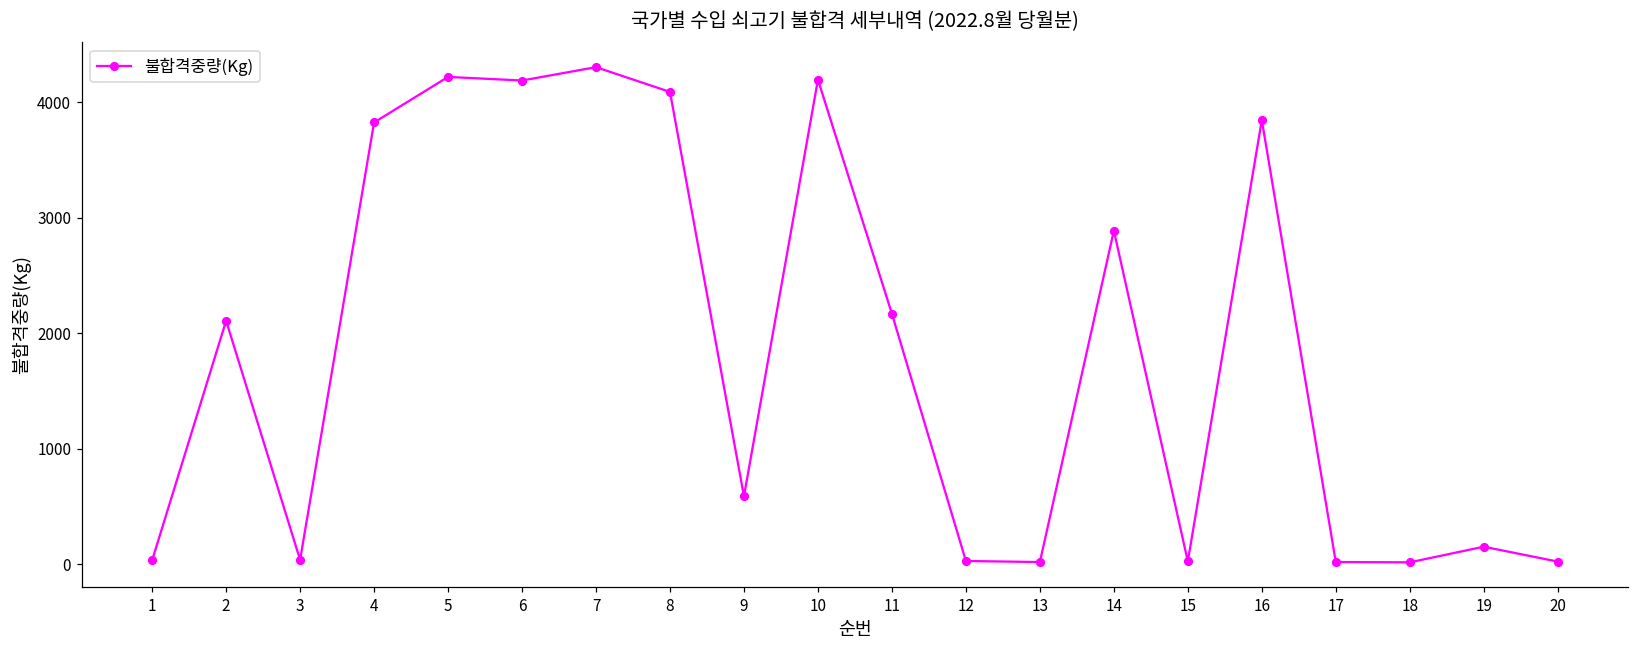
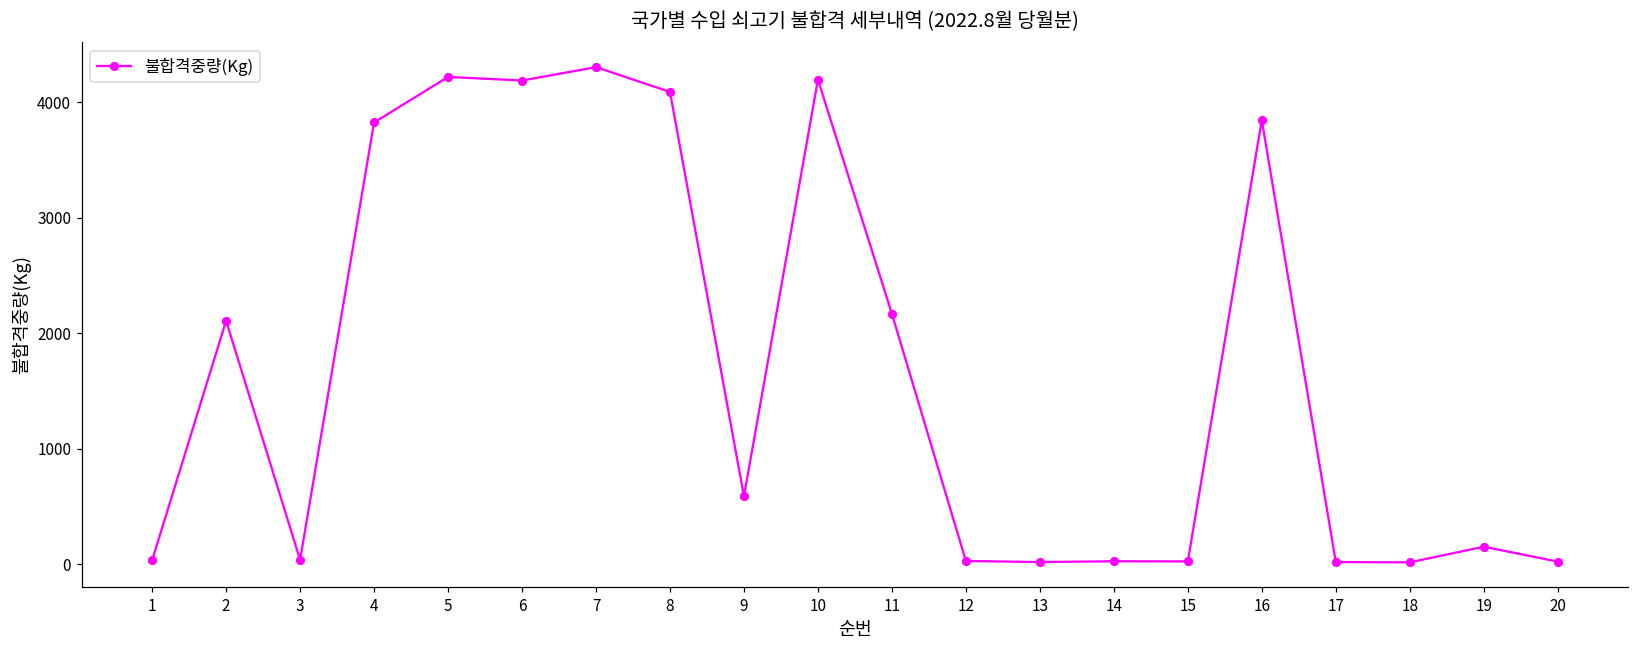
  {
    "1": 30,
    "2": 2110,
    "3": 40,
    "4": 3820,
    "5": 4220,
    "6": 4190,
    "7": 4300,
    "8": 4090,
    "9": 590,
    "10": 4200,
    "11": 2170,
    "12": 30,
    "13": 20,
-   "14": 2890,
+   "14": 30,
    "15": 30,
    "16": 3850,
    "17": 20,
    "18": 20,
    "19": 150,
    "20": 20
  }
